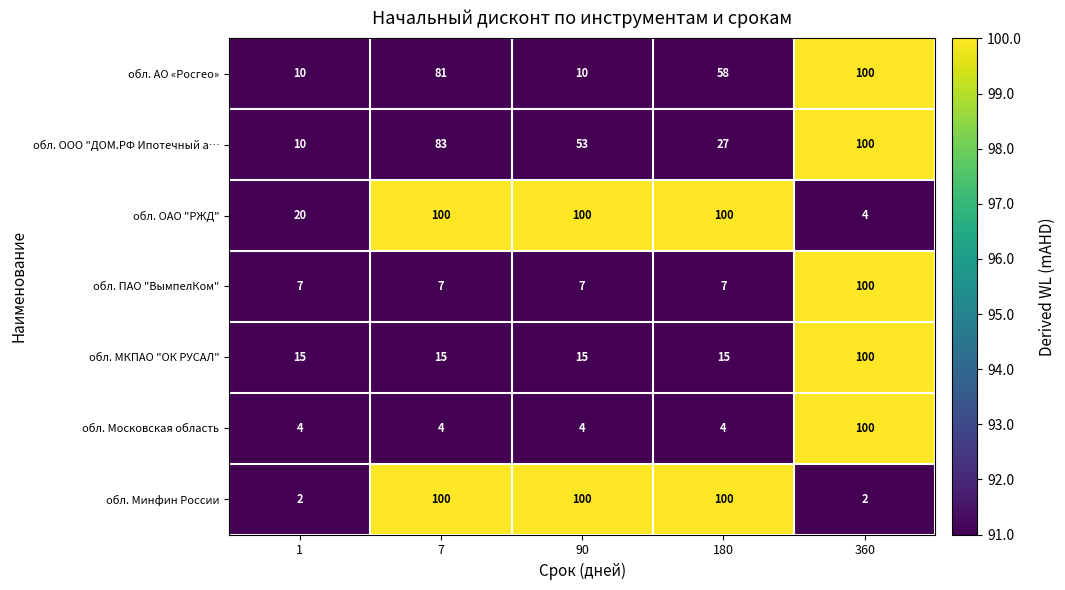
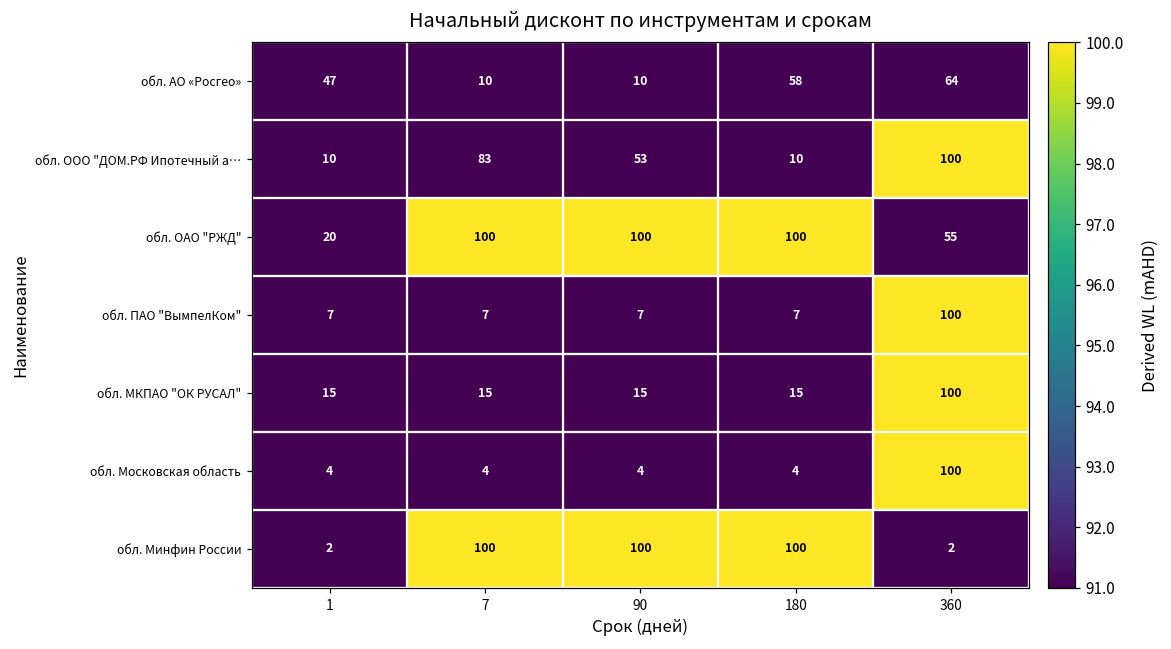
  {
    "обл. АО «Росгео»": {
-     "1": 10,
-     "7": 81,
+     "1": 47,
+     "7": 10,
      "90": 10,
      "180": 58,
-     "360": 100
+     "360": 64
    },
    "обл. ООО \"ДОМ.РФ Ипотечный а…": {
      "1": 10,
      "7": 83,
      "90": 53,
-     "180": 27,
+     "180": 10,
      "360": 100
    },
    "обл. ОАО \"РЖД\"": {
      "1": 20,
      "7": 100,
      "90": 100,
      "180": 100,
-     "360": 4
+     "360": 55
    },
    "обл. ПАО \"ВымпелКом\"": {
      "1": 7,
      "7": 7,
      "90": 7,
      "180": 7,
      "360": 100
    },
    "обл. МКПАО \"ОК РУСАЛ\"": {
      "1": 15,
      "7": 15,
      "90": 15,
      "180": 15,
      "360": 100
    },
    "обл. Московская область": {
      "1": 4,
      "7": 4,
      "90": 4,
      "180": 4,
      "360": 100
    },
    "обл. Минфин России": {
      "1": 2,
      "7": 100,
      "90": 100,
      "180": 100,
      "360": 2
    }
  }
